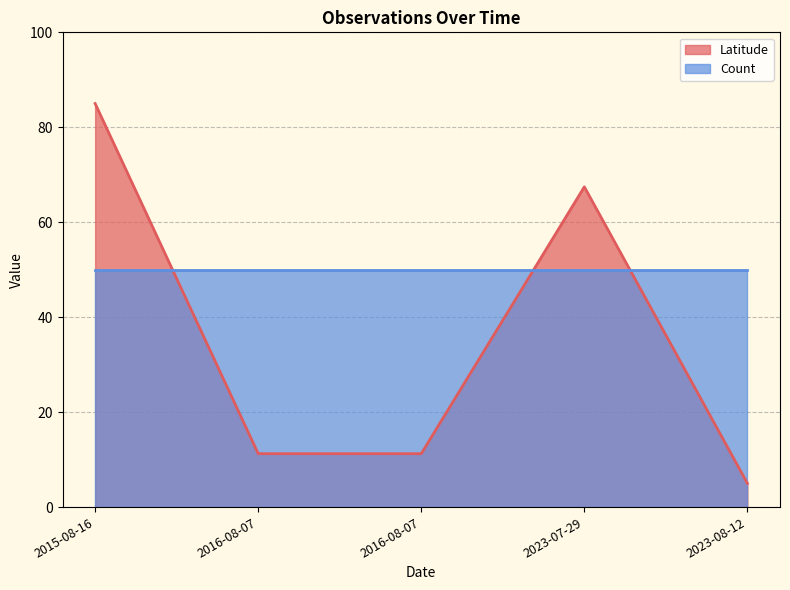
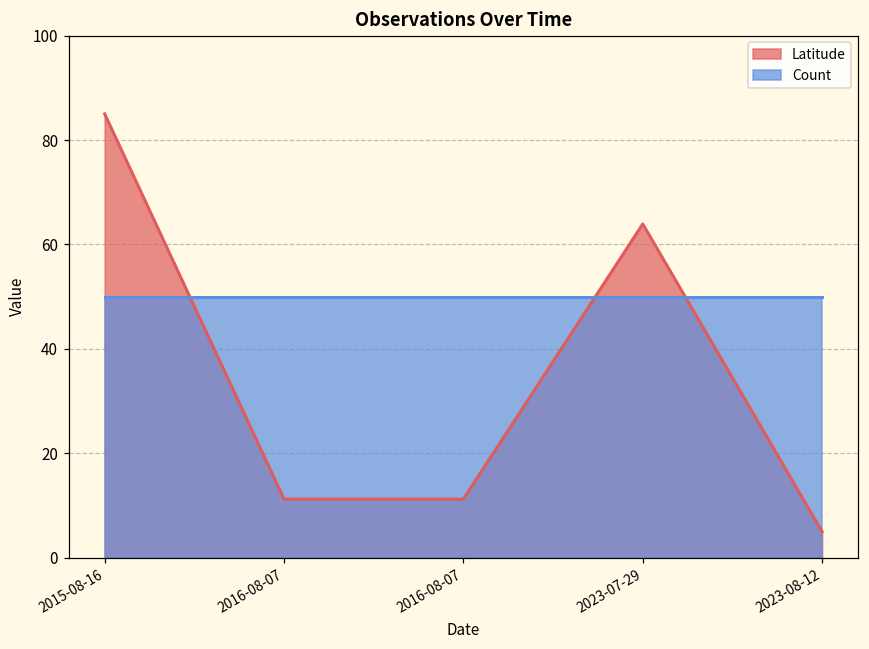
  {
    "Latitude": {
      "2015-08-16": 85,
-     "2023-07-29": 67,
+     "2023-07-29": 64,
      "2023-08-12": 5
    },
    "Count": {
      "2015-08-16": 50,
      "2023-07-29": 50,
      "2023-08-12": 50
    }
  }
